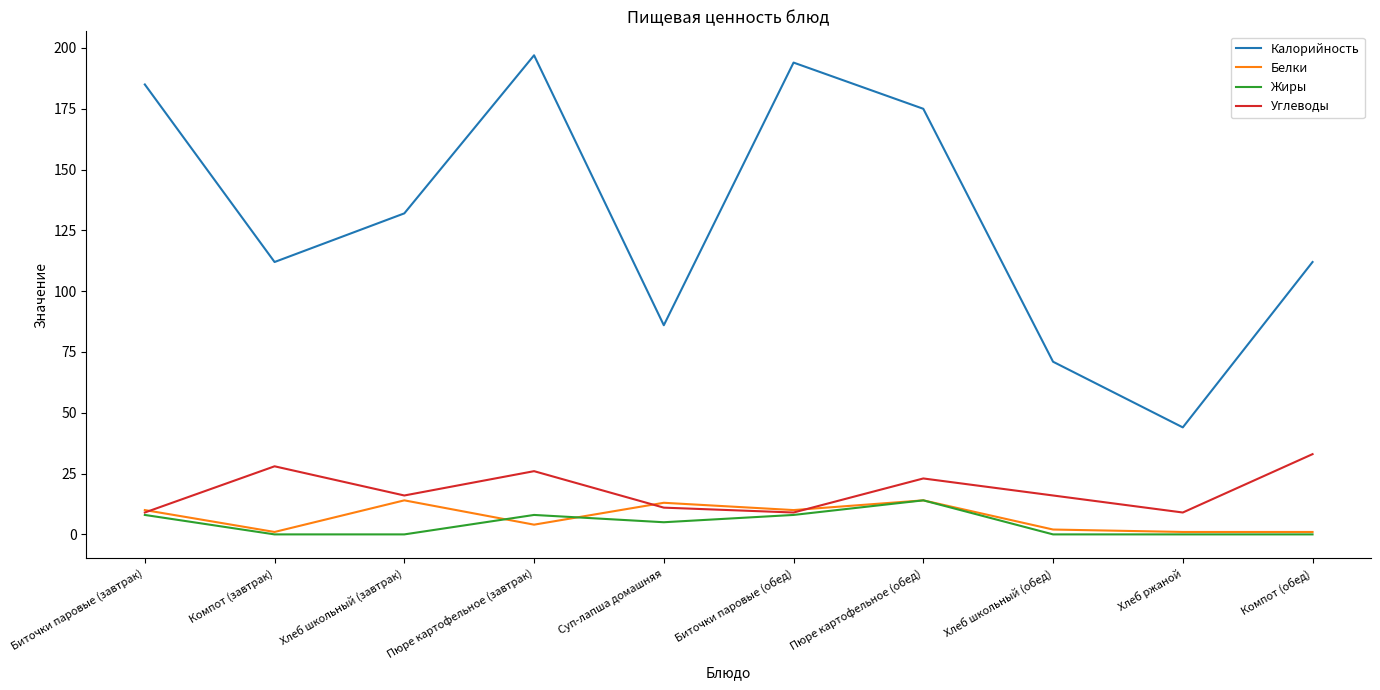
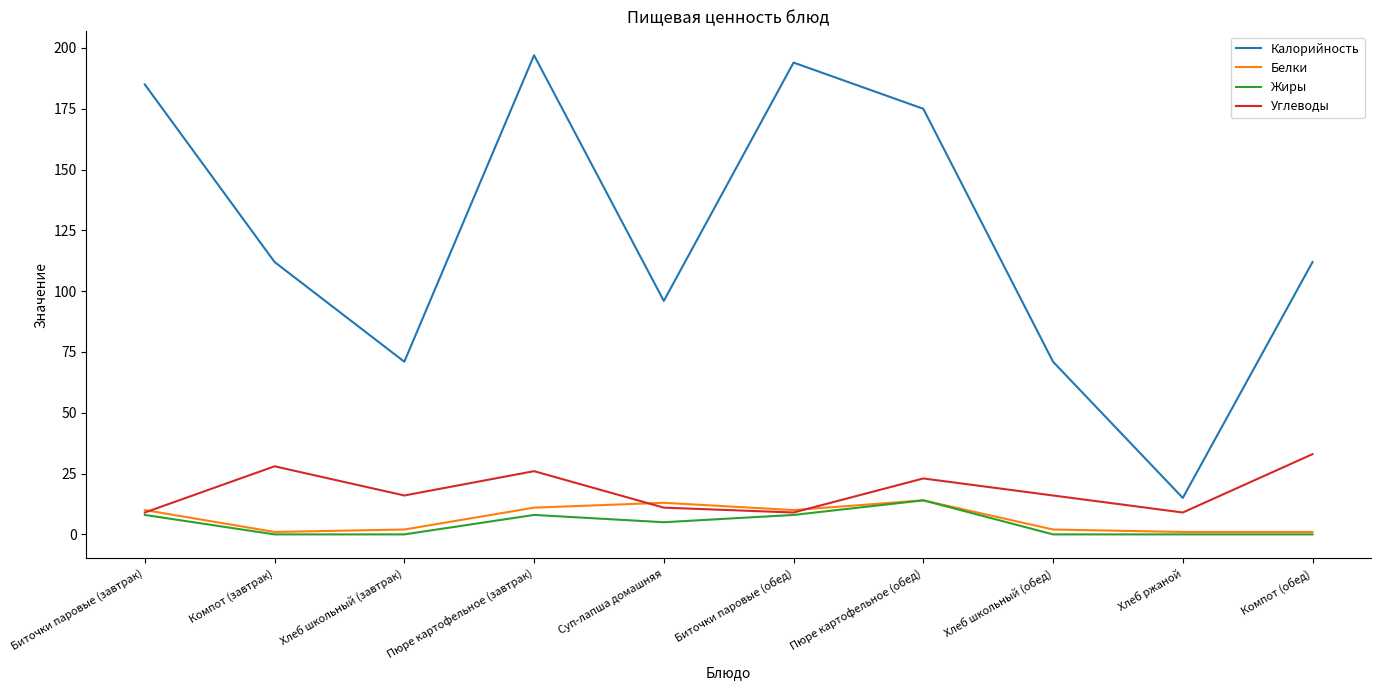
  {
    "Калорийность": {
      "Биточки паровые (завтрак)": 185,
      "Компот (завтрак)": 112,
-     "Хлеб школьный (завтрак)": 132,
+     "Хлеб школьный (завтрак)": 71,
      "Пюре картофельное (завтрак)": 197,
-     "Суп-лапша домашняя": 86,
+     "Суп-лапша домашняя": 96,
      "Биточки паровые (обед)": 194,
      "Пюре картофельное (обед)": 175,
      "Хлеб школьный (обед)": 71,
-     "Хлеб ржаной": 44,
+     "Хлеб ржаной": 15,
      "Компот (обед)": 112
    },
    "Белки": {
-     "Хлеб школьный (завтрак)": 14,
-     "Пюре картофельное (завтрак)": 4,
+     "Хлеб школьный (завтрак)": 2,
+     "Пюре картофельное (завтрак)": 11,
      "Суп-лапша домашняя": 13,
      "Хлеб школьный (обед)": 2
    },
    "Жиры": {
      "Хлеб школьный (завтрак)": 0,
      "Пюре картофельное (завтрак)": 8,
      "Суп-лапша домашняя": 5,
      "Хлеб школьный (обед)": 0
    },
    "Углеводы": {
      "Компот (завтрак)": 28,
      "Хлеб школьный (завтрак)": 16,
      "Пюре картофельное (завтрак)": 26,
      "Суп-лапша домашняя": 11,
      "Пюре картофельное (обед)": 23,
      "Хлеб школьный (обед)": 16,
      "Хлеб ржаной": 9,
      "Компот (обед)": 33
    }
  }
